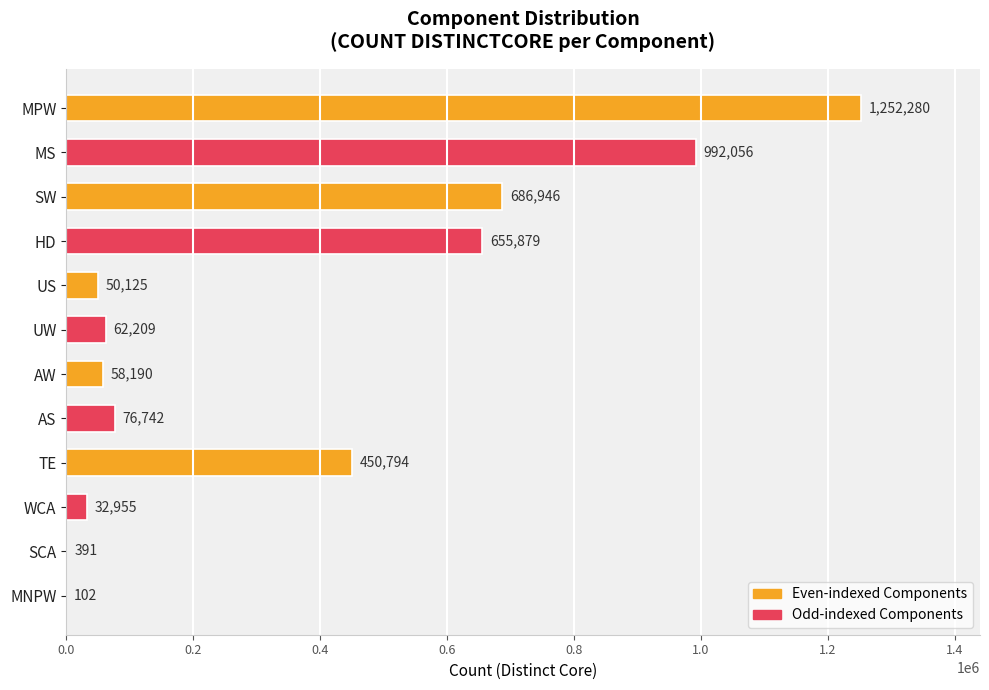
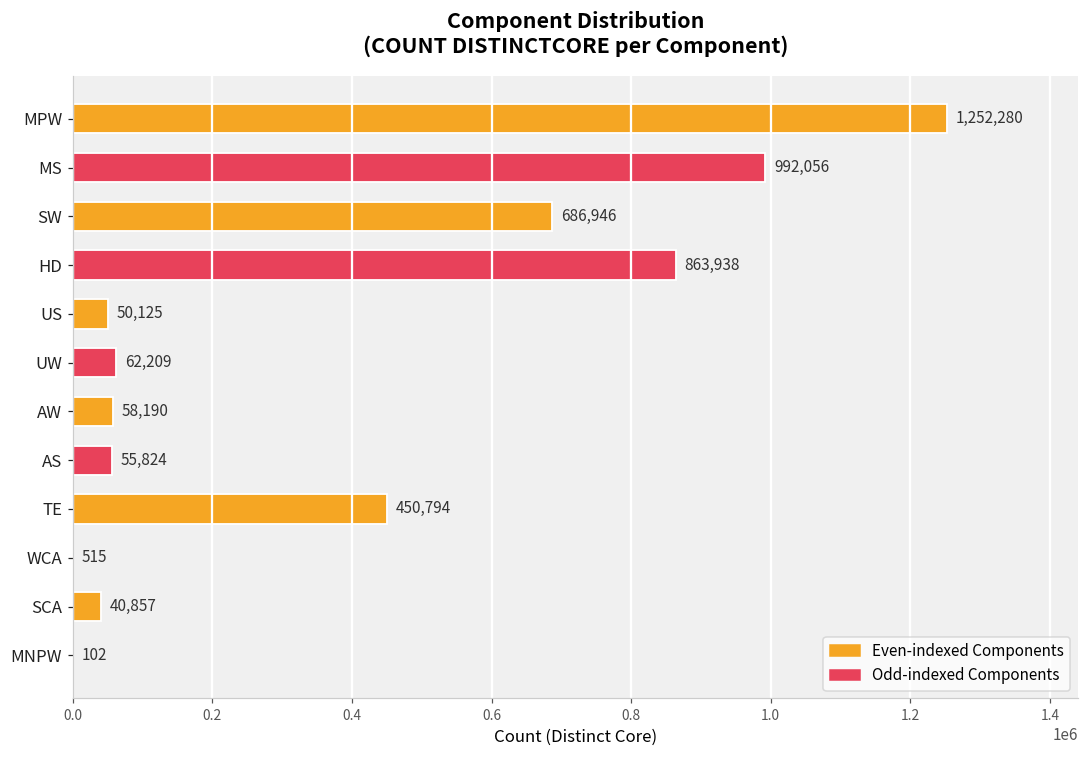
  {
    "MPW": "1,252,280",
    "MS": "992,056",
    "SW": "686,946",
-   "HD": "655,879",
+   "HD": "863,938",
    "US": "50,125",
    "UW": "62,209",
    "AW": "58,190",
-   "AS": "76,742",
+   "AS": "55,824",
    "TE": "450,794",
-   "WCA": "32,955",
-   "SCA": "391",
+   "WCA": "515",
+   "SCA": "40,857",
    "MNPW": "102"
  }
